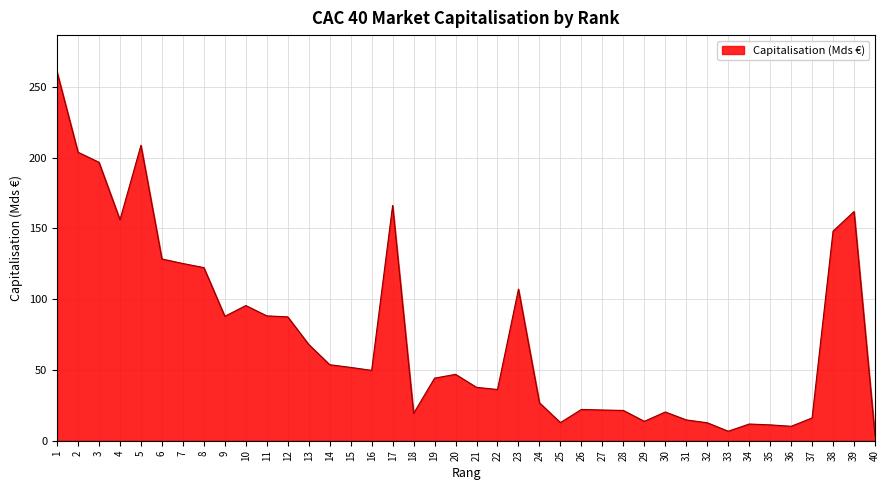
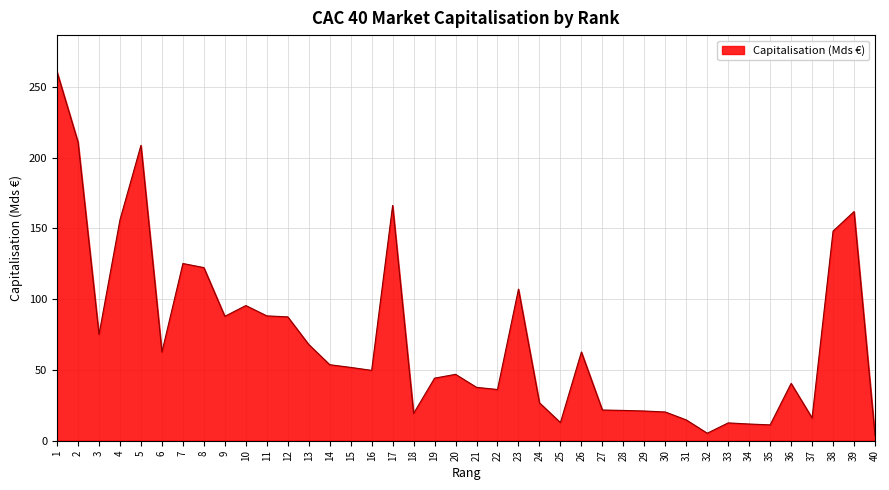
  {
    "1": 261,
-   "2": 204,
-   "3": 197,
+   "2": 211,
+   "3": 75,
    "4": 156,
    "5": 209,
-   "6": 128,
+   "6": 63,
    "7": 125,
    "8": 122,
    "9": 88,
    "10": 96,
    "11": 88,
    "12": 88,
    "13": 68,
    "14": 54,
    "15": 52,
    "16": 50,
    "17": 166,
    "18": 19,
    "19": 44,
    "20": 47,
    "21": 38,
    "22": 36,
    "23": 107,
    "24": 27,
    "25": 13,
-   "26": 22,
+   "26": 63,
    "27": 22,
    "28": 21,
-   "29": 14,
+   "29": 21,
    "30": 20,
    "31": 15,
-   "32": 13,
-   "33": 7,
+   "32": 5,
+   "33": 13,
    "34": 12,
    "35": 11,
-   "36": 10,
+   "36": 41,
    "37": 16,
    "38": 148,
    "39": 162,
    "40": 4
  }
